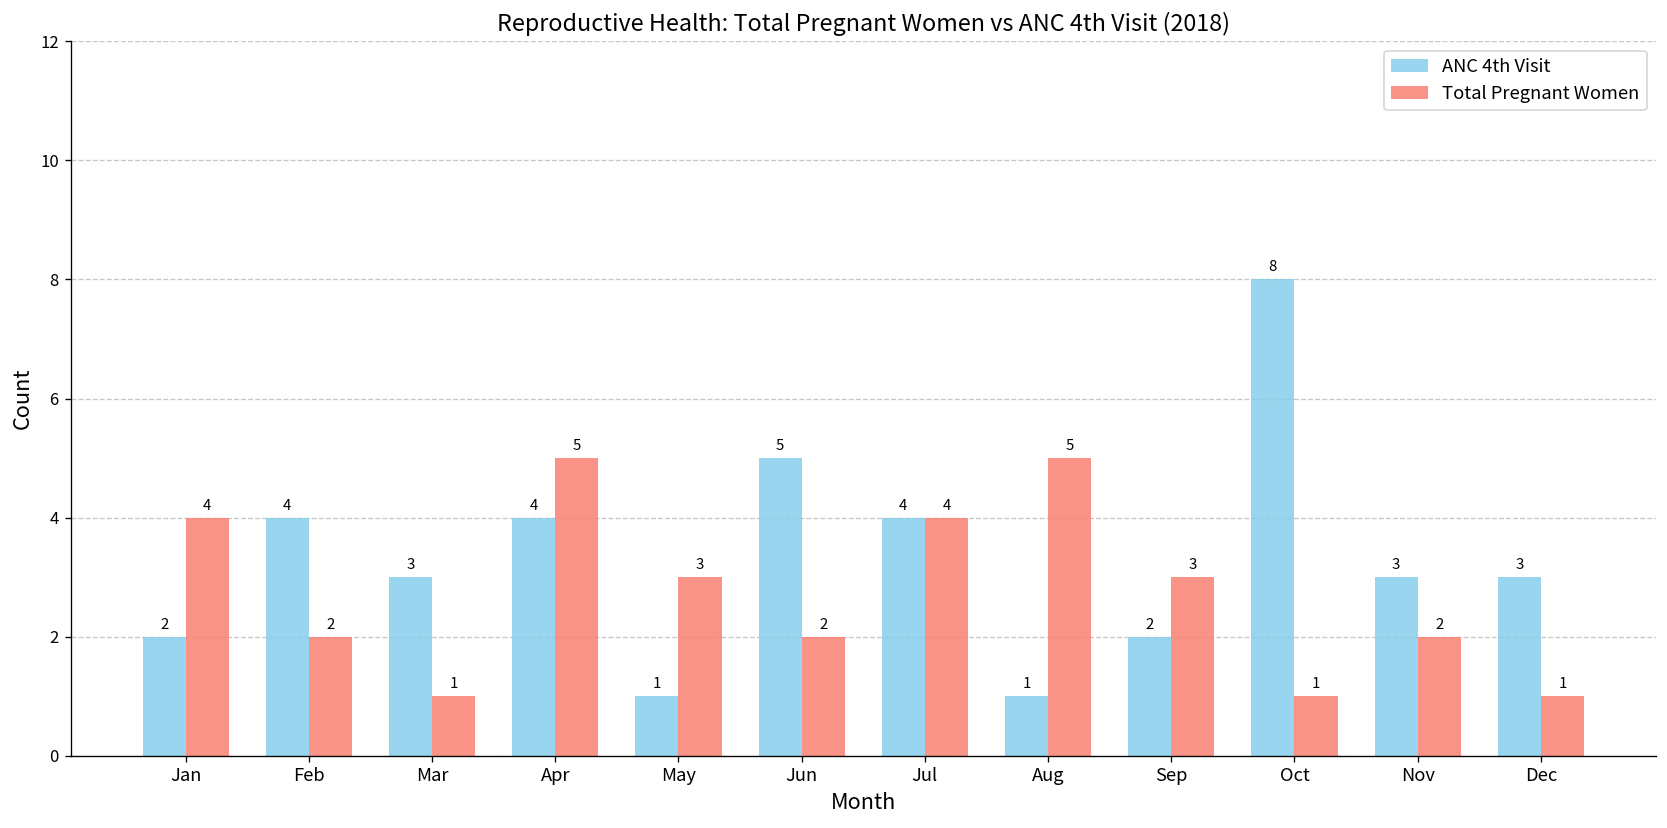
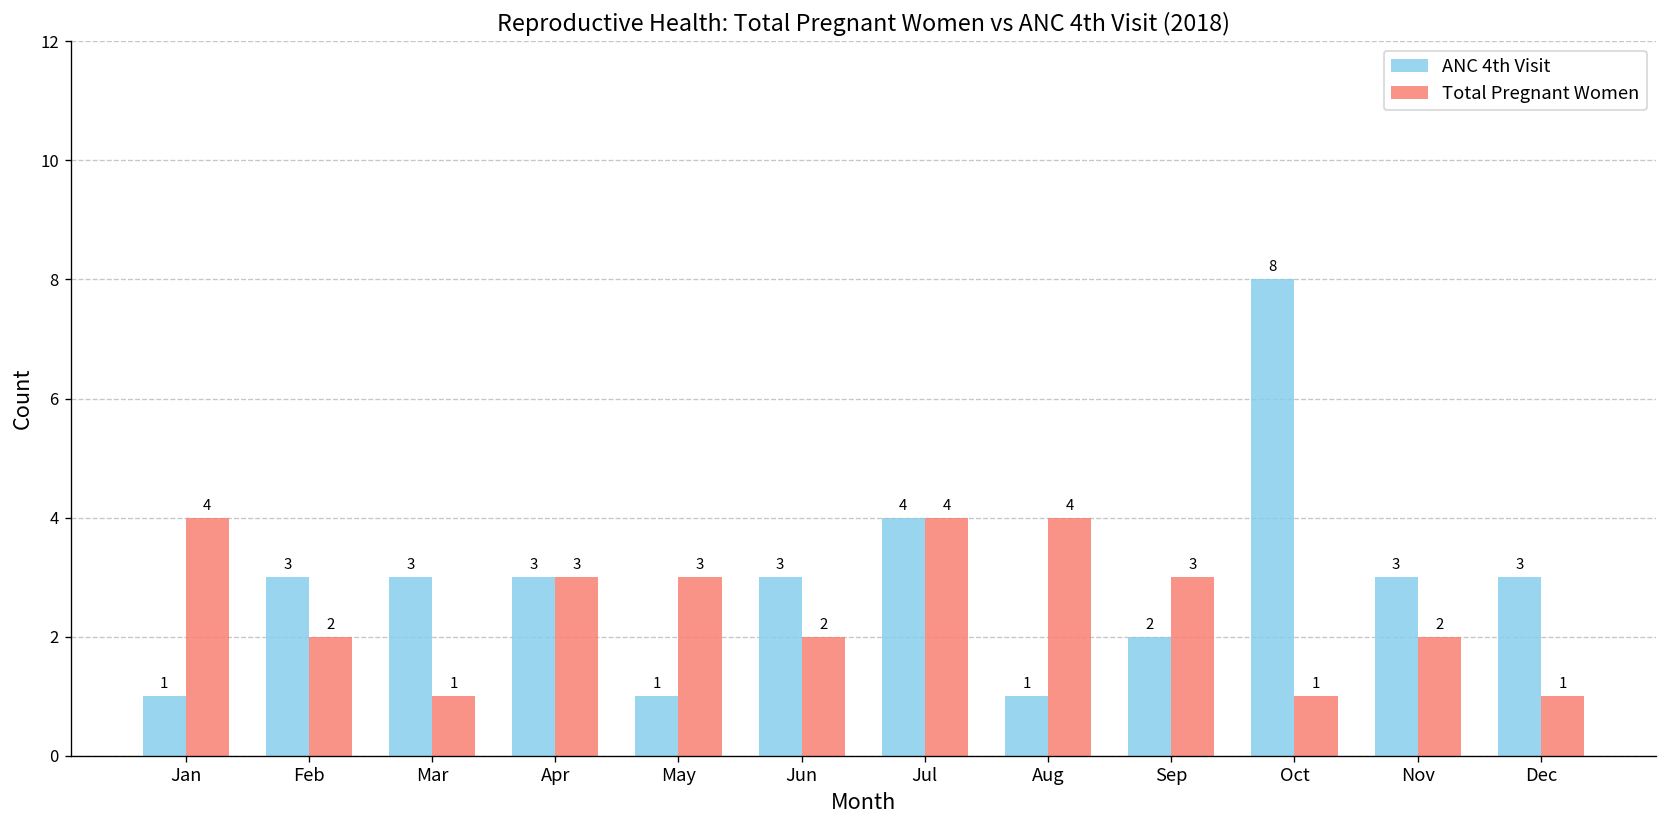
  {
    "ANC 4th Visit": {
-     "Jan": 2,
-     "Feb": 4,
+     "Jan": 1,
+     "Feb": 3,
      "Mar": 3,
-     "Apr": 4,
+     "Apr": 3,
      "May": 1,
-     "Jun": 5,
+     "Jun": 3,
      "Jul": 4,
      "Aug": 1,
      "Sep": 2,
      "Oct": 8,
      "Nov": 3,
      "Dec": 3
    },
    "Total Pregnant Women": {
      "Jan": 4,
      "Feb": 2,
      "Mar": 1,
-     "Apr": 5,
+     "Apr": 3,
      "May": 3,
      "Jun": 2,
      "Jul": 4,
-     "Aug": 5,
+     "Aug": 4,
      "Sep": 3,
      "Oct": 1,
      "Nov": 2,
      "Dec": 1
    }
  }
